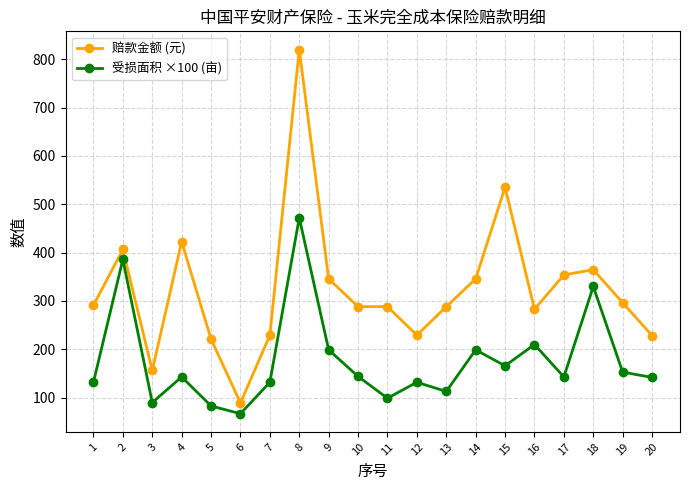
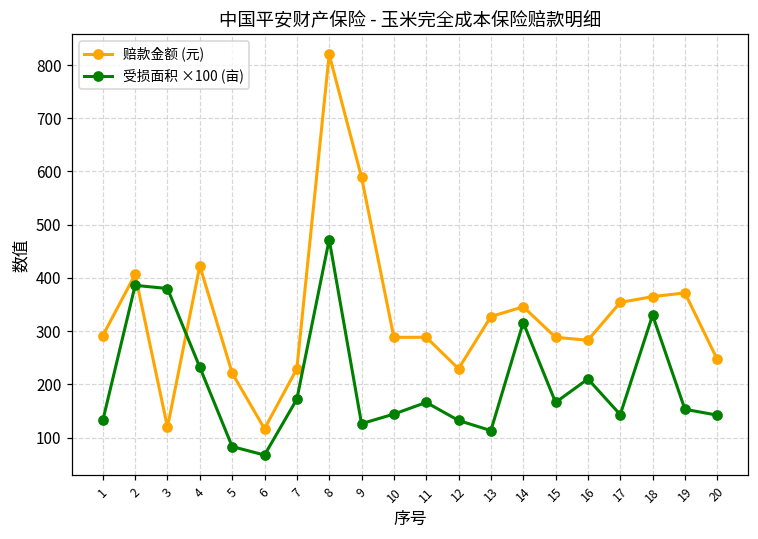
  {
    "赔款金额 (元)": {
      "1": 290,
      "2": 410,
-     "3": 160,
+     "3": 120,
      "4": 420,
      "5": 220,
-     "6": 90,
+     "6": 120,
      "7": 230,
      "8": 820,
-     "9": 350,
+     "9": 590,
      "10": 290,
      "11": 290,
      "12": 230,
-     "13": 290,
+     "13": 330,
      "14": 350,
-     "15": 540,
+     "15": 290,
      "16": 280,
      "17": 350,
      "18": 360,
-     "19": 300,
-     "20": 230
+     "19": 370,
+     "20": 250
    },
    "受损面积 ×100 (亩)": {
      "1": 130,
      "2": 390,
-     "3": 90,
-     "4": 140,
+     "3": 380,
+     "4": 230,
      "5": 80,
      "6": 70,
-     "7": 130,
+     "7": 170,
      "8": 470,
-     "9": 200,
+     "9": 130,
      "10": 140,
-     "11": 100,
+     "11": 170,
      "12": 130,
      "13": 110,
-     "14": 200,
+     "14": 320,
      "15": 170,
      "16": 210,
      "17": 140,
      "18": 330,
      "19": 150,
      "20": 140
    }
  }
